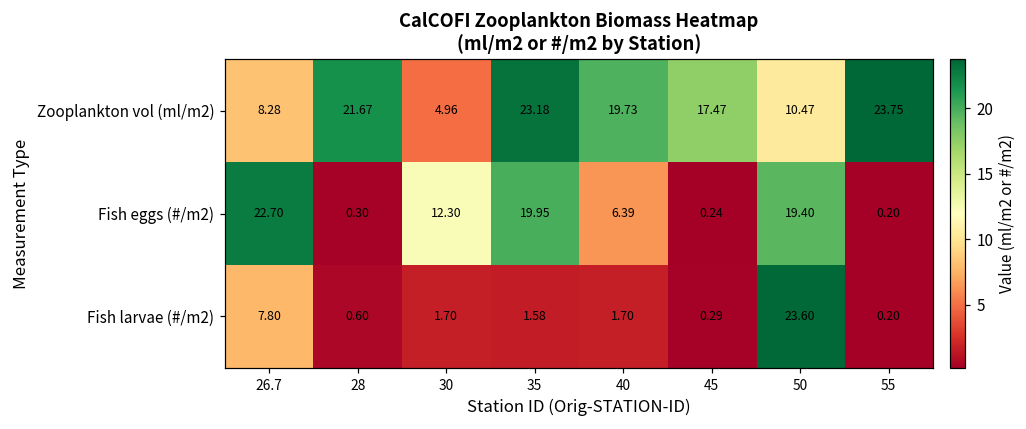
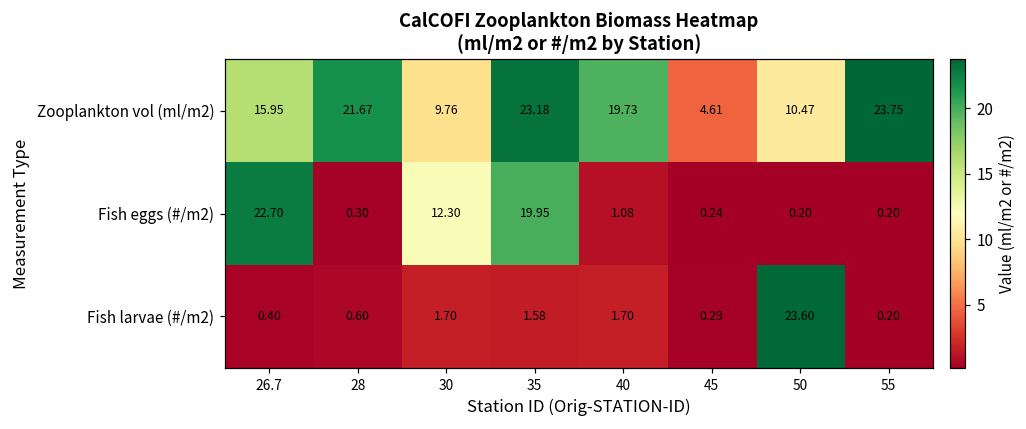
  {
    "Zooplankton vol (ml/m2)": {
-     "26.7": 8.28,
+     "26.7": 15.95,
      "28": 21.67,
-     "30": 4.96,
+     "30": 9.76,
      "35": 23.18,
      "40": 19.73,
-     "45": 17.47,
+     "45": 4.61,
      "50": 10.47,
      "55": 23.75
    },
    "Fish eggs (#/m2)": {
      "26.7": 22.70,
      "28": 0.30,
      "30": 12.30,
      "35": 19.95,
-     "40": 6.39,
+     "40": 1.08,
      "45": 0.24,
-     "50": 19.40,
+     "50": 0.20,
      "55": 0.20
    },
    "Fish larvae (#/m2)": {
-     "26.7": 7.80,
+     "26.7": 0.40,
      "28": 0.60,
      "30": 1.70,
      "35": 1.58,
      "40": 1.70,
      "45": 0.29,
      "50": 23.60,
      "55": 0.20
    }
  }
